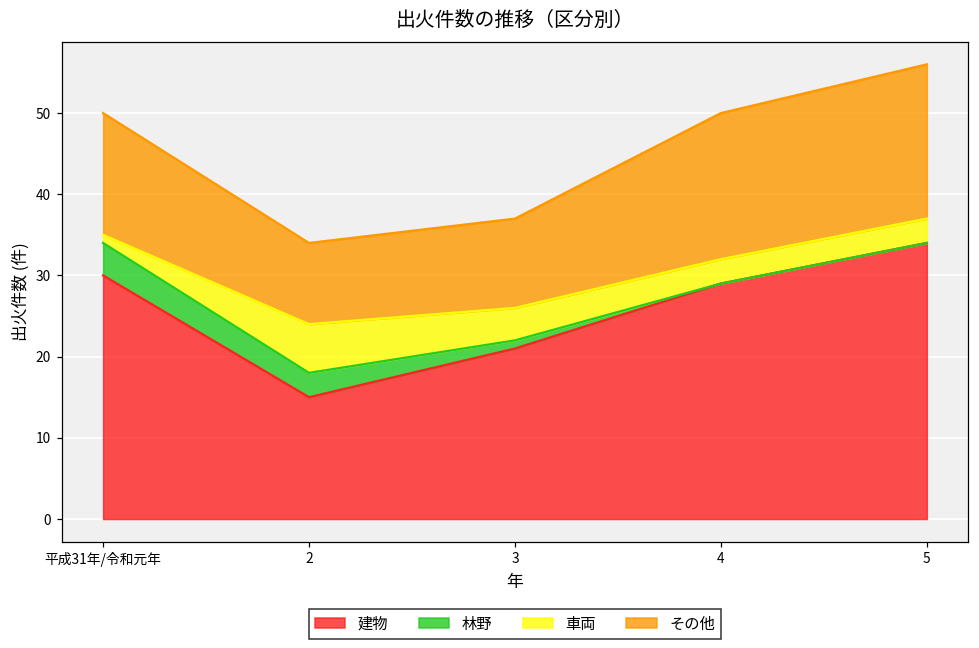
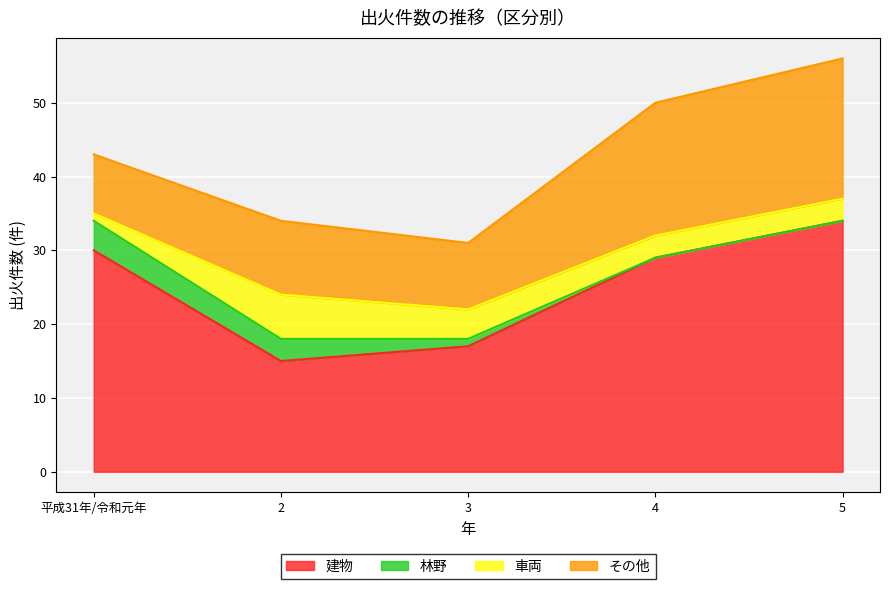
  {
    "建物": {
      "平成31年/令和元年": 30,
      "2": 15,
-     "3": 21
+     "3": 17
    },
    "林野": {
      "平成31年/令和元年": 34,
      "2": 18
    },
    "車両": {
      "平成31年/令和元年": 1,
      "2": 6,
      "3": 4,
      "4": 3,
      "5": 3
    },
    "その他": {
-     "平成31年/令和元年": 15,
+     "平成31年/令和元年": 8,
      "2": 10,
-     "3": 11,
+     "3": 9,
      "4": 18,
      "5": 19
    }
  }
